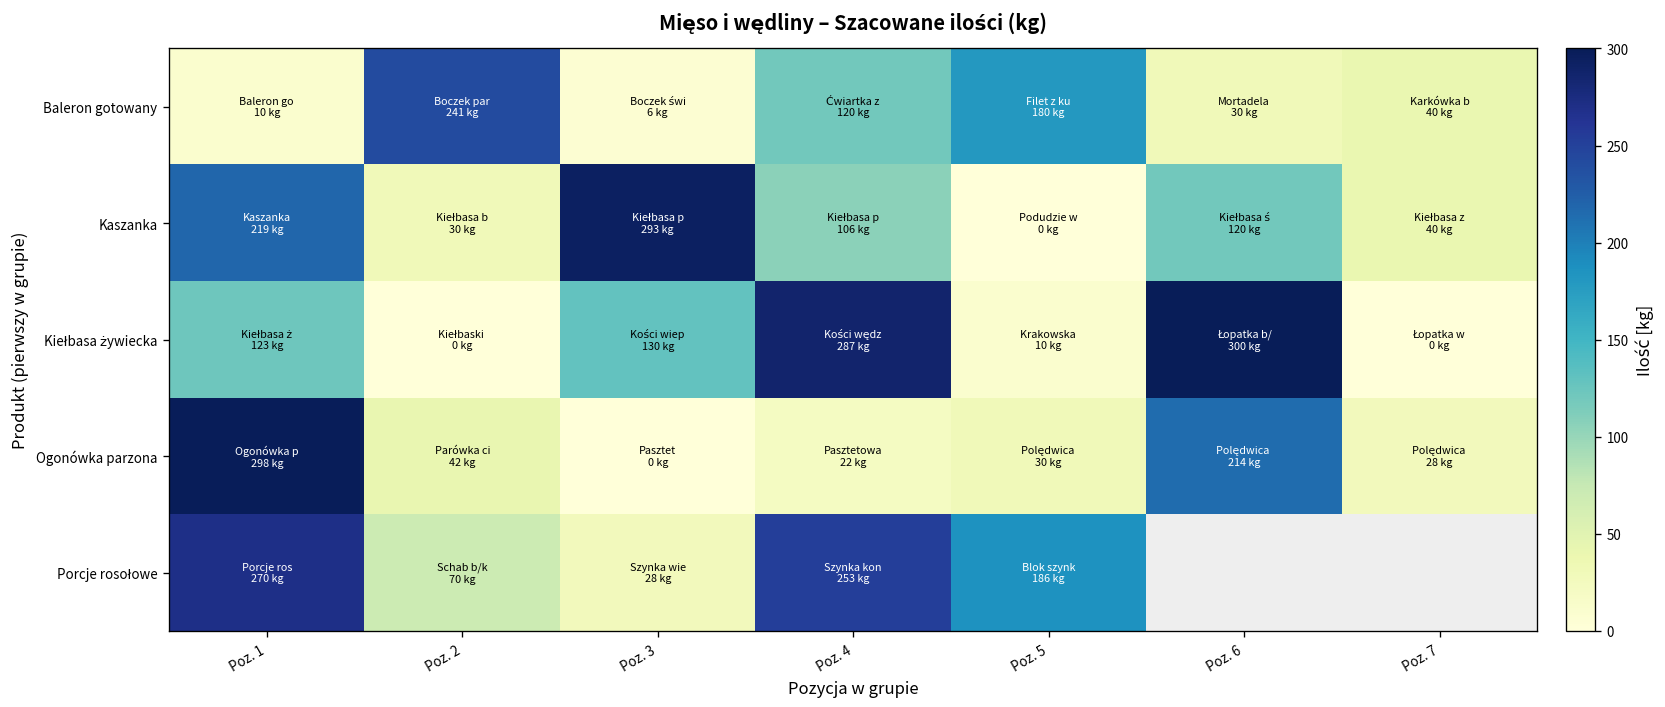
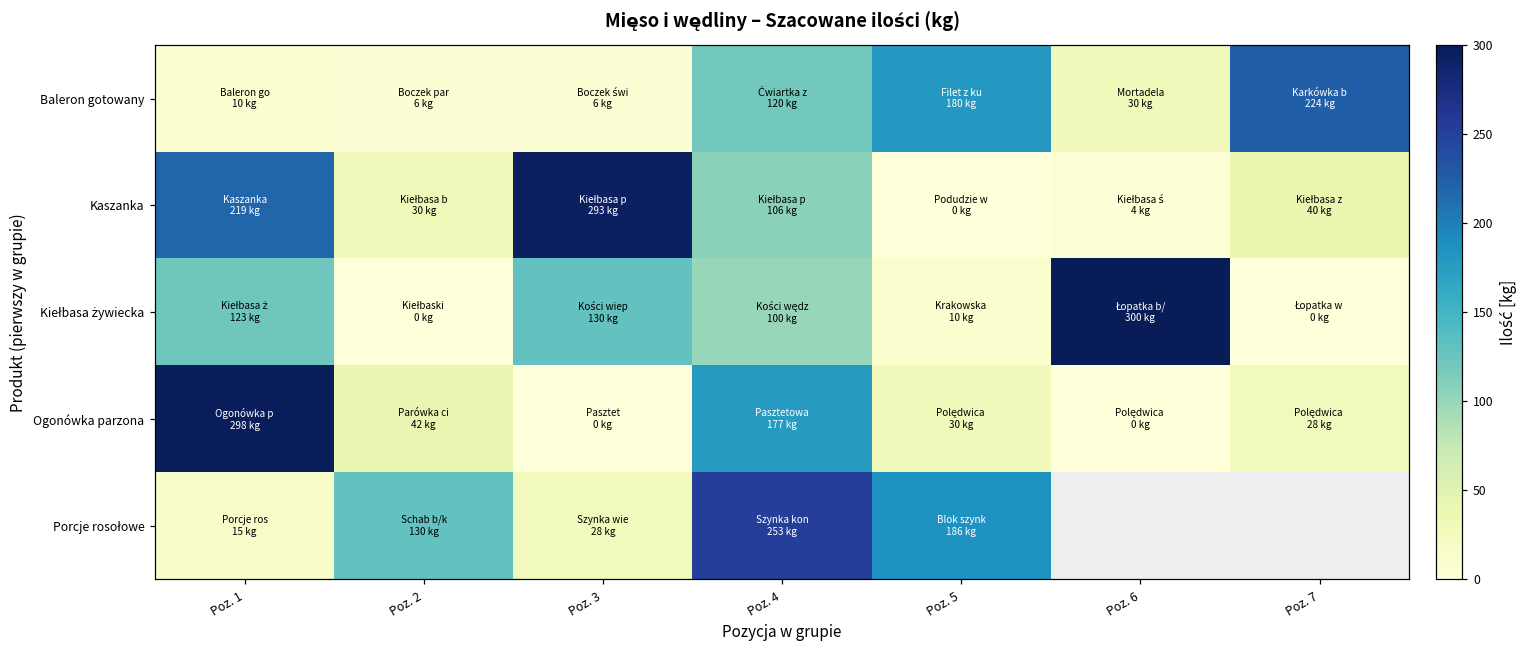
  {
    "Baleron gotowany": {
      "Poz. 1": 10,
-     "Poz. 2": 241,
+     "Poz. 2": 6,
      "Poz. 3": 6,
      "Poz. 4": 120,
      "Poz. 5": 180,
      "Poz. 6": 30,
-     "Poz. 7": 40
+     "Poz. 7": 224
    },
    "Kaszanka": {
      "Poz. 1": 219,
      "Poz. 2": 30,
      "Poz. 3": 293,
      "Poz. 4": 106,
      "Poz. 5": 0,
-     "Poz. 6": 120,
+     "Poz. 6": 4,
      "Poz. 7": 40
    },
    "Kiełbasa żywiecka": {
      "Poz. 1": 123,
      "Poz. 2": 0,
      "Poz. 3": 130,
-     "Poz. 4": 287,
+     "Poz. 4": 100,
      "Poz. 5": 10,
      "Poz. 6": 300,
      "Poz. 7": 0
    },
    "Ogonówka parzona": {
      "Poz. 1": 298,
      "Poz. 2": 42,
      "Poz. 3": 0,
-     "Poz. 4": 22,
+     "Poz. 4": 177,
      "Poz. 5": 30,
-     "Poz. 6": 214,
+     "Poz. 6": 0,
      "Poz. 7": 28
    },
    "Porcje rosołowe": {
-     "Poz. 1": 270,
-     "Poz. 2": 70,
+     "Poz. 1": 15,
+     "Poz. 2": 130,
      "Poz. 3": 28,
      "Poz. 4": 253,
      "Poz. 5": 186
    }
  }
